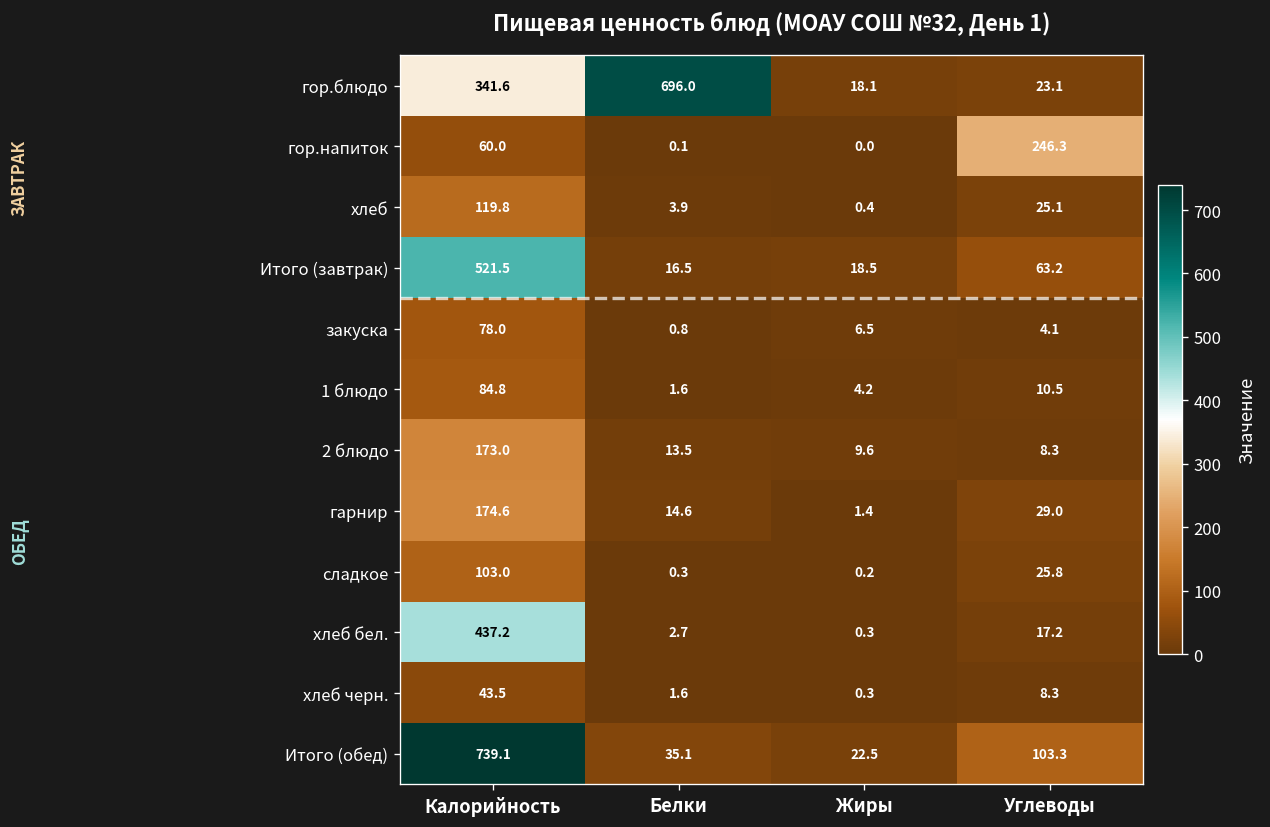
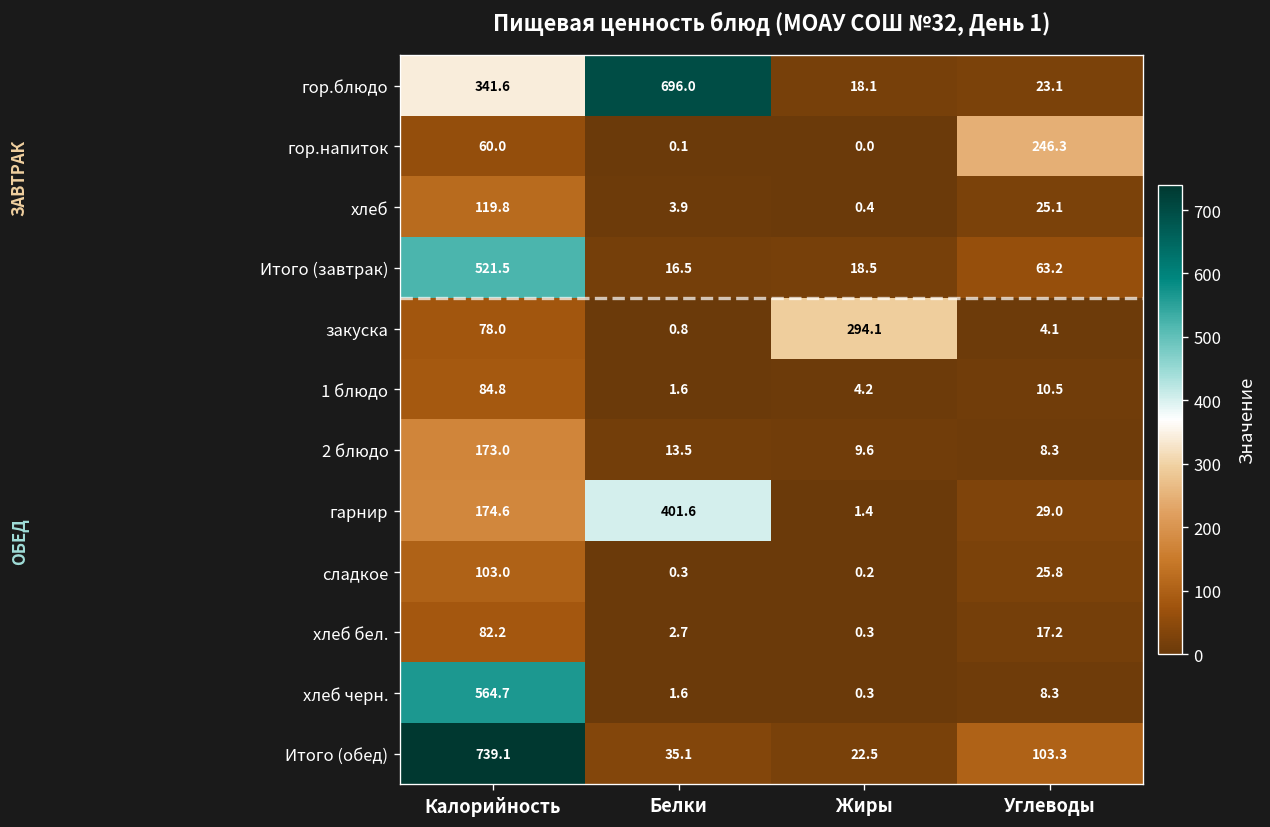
  {
    "гор.блюдо": {
      "Калорийность": 341.6,
      "Белки": 696.0,
      "Жиры": 18.1,
      "Углеводы": 23.1
    },
    "гор.напиток": {
      "Калорийность": 60.0,
      "Белки": 0.1,
      "Жиры": 0.0,
      "Углеводы": 246.3
    },
    "хлеб": {
      "Калорийность": 119.8,
      "Белки": 3.9,
      "Жиры": 0.4,
      "Углеводы": 25.1
    },
    "Итого (завтрак)": {
      "Калорийность": 521.5,
      "Белки": 16.5,
      "Жиры": 18.5,
      "Углеводы": 63.2
    },
    "закуска": {
      "Калорийность": 78.0,
      "Белки": 0.8,
-     "Жиры": 6.5,
+     "Жиры": 294.1,
      "Углеводы": 4.1
    },
    "1 блюдо": {
      "Калорийность": 84.8,
      "Белки": 1.6,
      "Жиры": 4.2,
      "Углеводы": 10.5
    },
    "2 блюдо": {
      "Калорийность": 173.0,
      "Белки": 13.5,
      "Жиры": 9.6,
      "Углеводы": 8.3
    },
    "гарнир": {
      "Калорийность": 174.6,
-     "Белки": 14.6,
+     "Белки": 401.6,
      "Жиры": 1.4,
      "Углеводы": 29.0
    },
    "сладкое": {
      "Калорийность": 103.0,
      "Белки": 0.3,
      "Жиры": 0.2,
      "Углеводы": 25.8
    },
    "хлеб бел.": {
-     "Калорийность": 437.2,
+     "Калорийность": 82.2,
      "Белки": 2.7,
      "Жиры": 0.3,
      "Углеводы": 17.2
    },
    "хлеб черн.": {
-     "Калорийность": 43.5,
+     "Калорийность": 564.7,
      "Белки": 1.6,
      "Жиры": 0.3,
      "Углеводы": 8.3
    },
    "Итого (обед)": {
      "Калорийность": 739.1,
      "Белки": 35.1,
      "Жиры": 22.5,
      "Углеводы": 103.3
    }
  }
